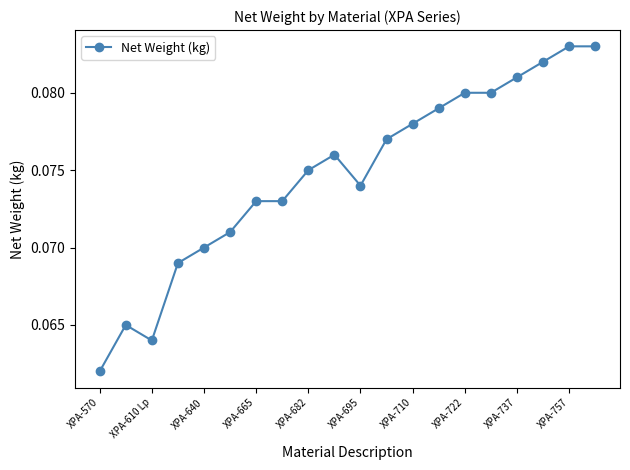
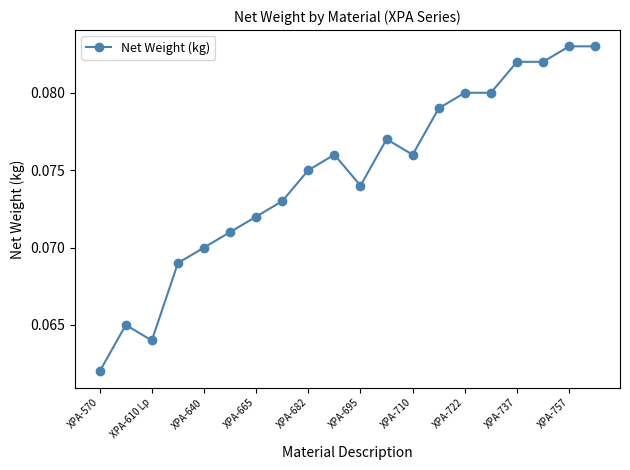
  {
    "XPA-570": 0.062,
    "XPA-610 Lp": 0.064,
    "XPA-640": 0.070,
-   "XPA-665": 0.073,
+   "XPA-665": 0.072,
    "XPA-682": 0.075,
    "XPA-695": 0.074,
-   "XPA-710": 0.078,
+   "XPA-710": 0.076,
    "XPA-722": 0.080,
-   "XPA-737": 0.081,
+   "XPA-737": 0.082,
    "XPA-757": 0.083
  }
